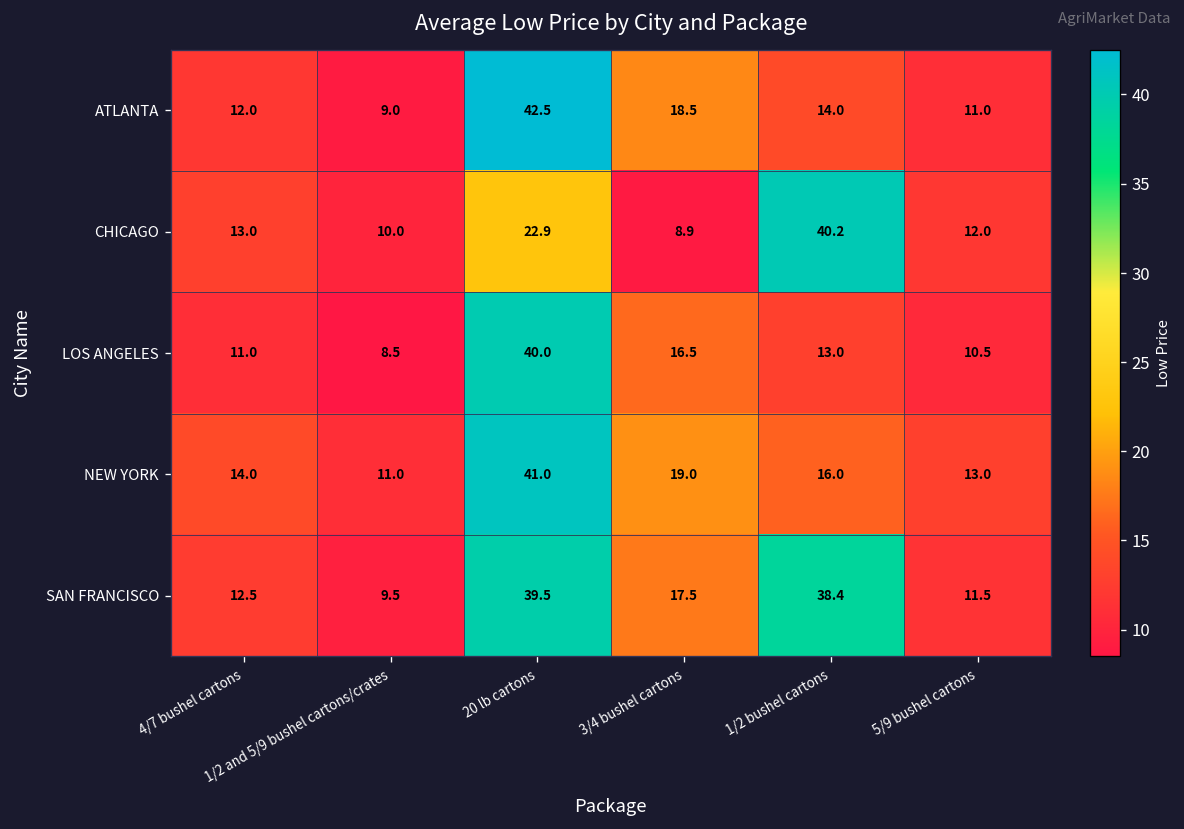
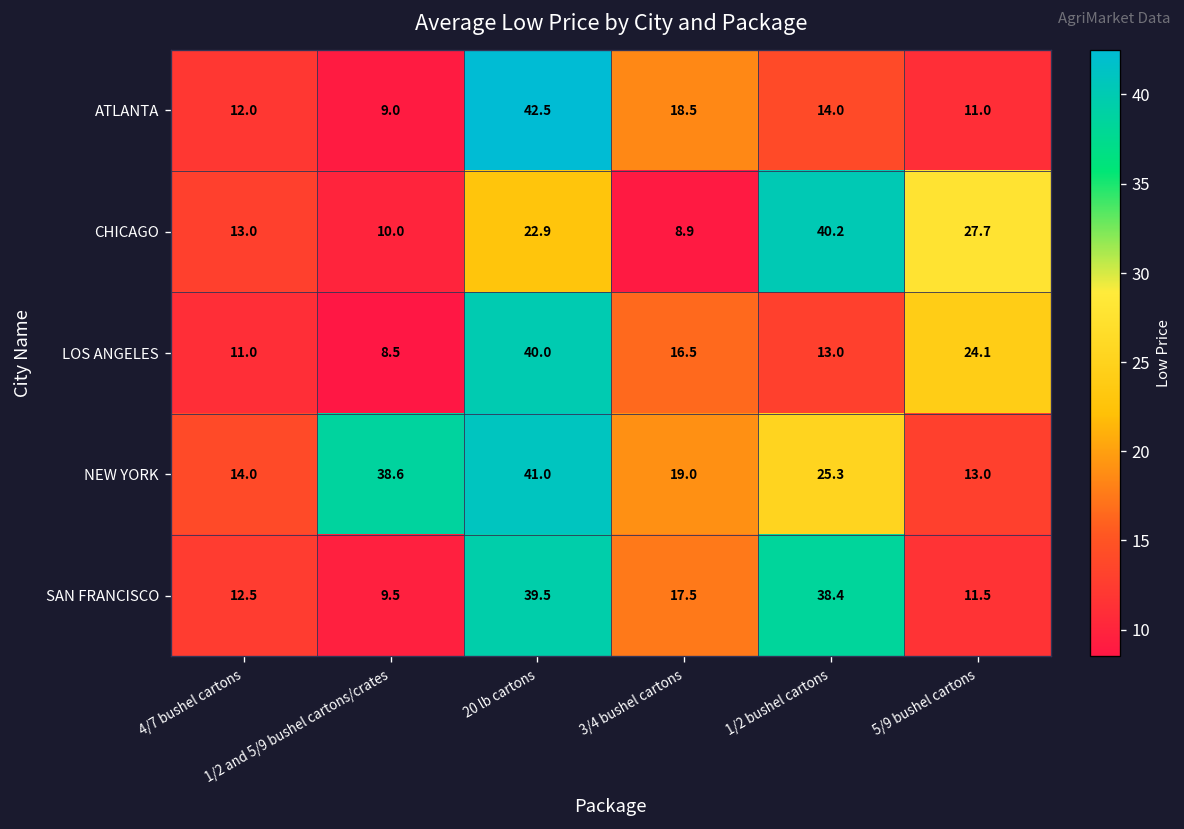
  {
    "ATLANTA": {
      "4/7 bushel cartons": 12.0,
      "1/2 and 5/9 bushel cartons/crates": 9.0,
      "20 lb cartons": 42.5,
      "3/4 bushel cartons": 18.5,
      "1/2 bushel cartons": 14.0,
      "5/9 bushel cartons": 11.0
    },
    "CHICAGO": {
      "4/7 bushel cartons": 13.0,
      "1/2 and 5/9 bushel cartons/crates": 10.0,
      "20 lb cartons": 22.9,
      "3/4 bushel cartons": 8.9,
      "1/2 bushel cartons": 40.2,
-     "5/9 bushel cartons": 12.0
+     "5/9 bushel cartons": 27.7
    },
    "LOS ANGELES": {
      "4/7 bushel cartons": 11.0,
      "1/2 and 5/9 bushel cartons/crates": 8.5,
      "20 lb cartons": 40.0,
      "3/4 bushel cartons": 16.5,
      "1/2 bushel cartons": 13.0,
-     "5/9 bushel cartons": 10.5
+     "5/9 bushel cartons": 24.1
    },
    "NEW YORK": {
      "4/7 bushel cartons": 14.0,
-     "1/2 and 5/9 bushel cartons/crates": 11.0,
+     "1/2 and 5/9 bushel cartons/crates": 38.6,
      "20 lb cartons": 41.0,
      "3/4 bushel cartons": 19.0,
-     "1/2 bushel cartons": 16.0,
+     "1/2 bushel cartons": 25.3,
      "5/9 bushel cartons": 13.0
    },
    "SAN FRANCISCO": {
      "4/7 bushel cartons": 12.5,
      "1/2 and 5/9 bushel cartons/crates": 9.5,
      "20 lb cartons": 39.5,
      "3/4 bushel cartons": 17.5,
      "1/2 bushel cartons": 38.4,
      "5/9 bushel cartons": 11.5
    }
  }
